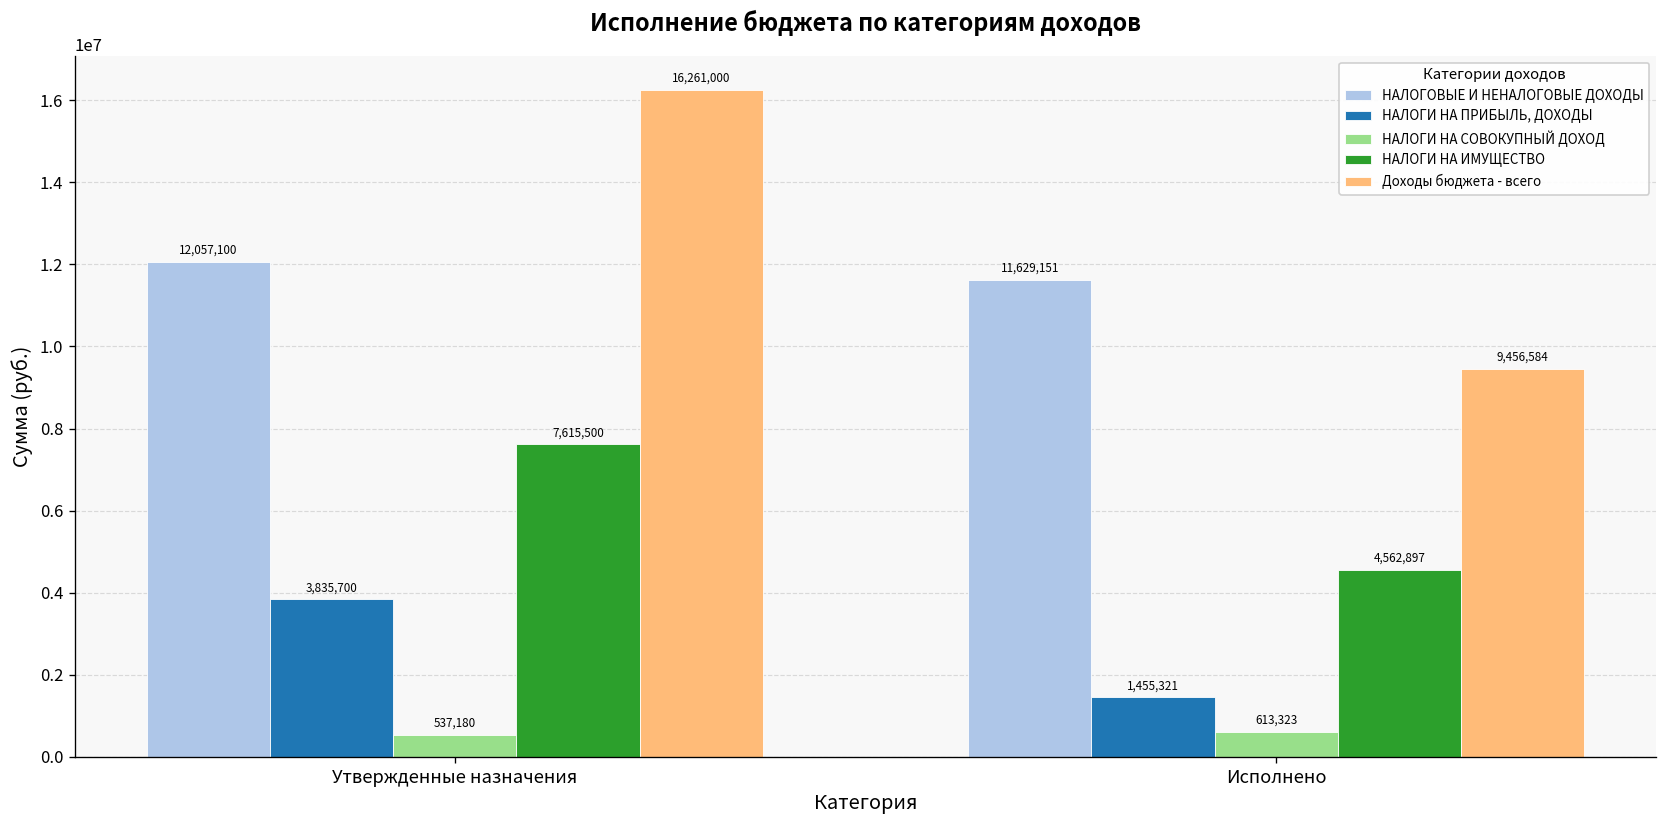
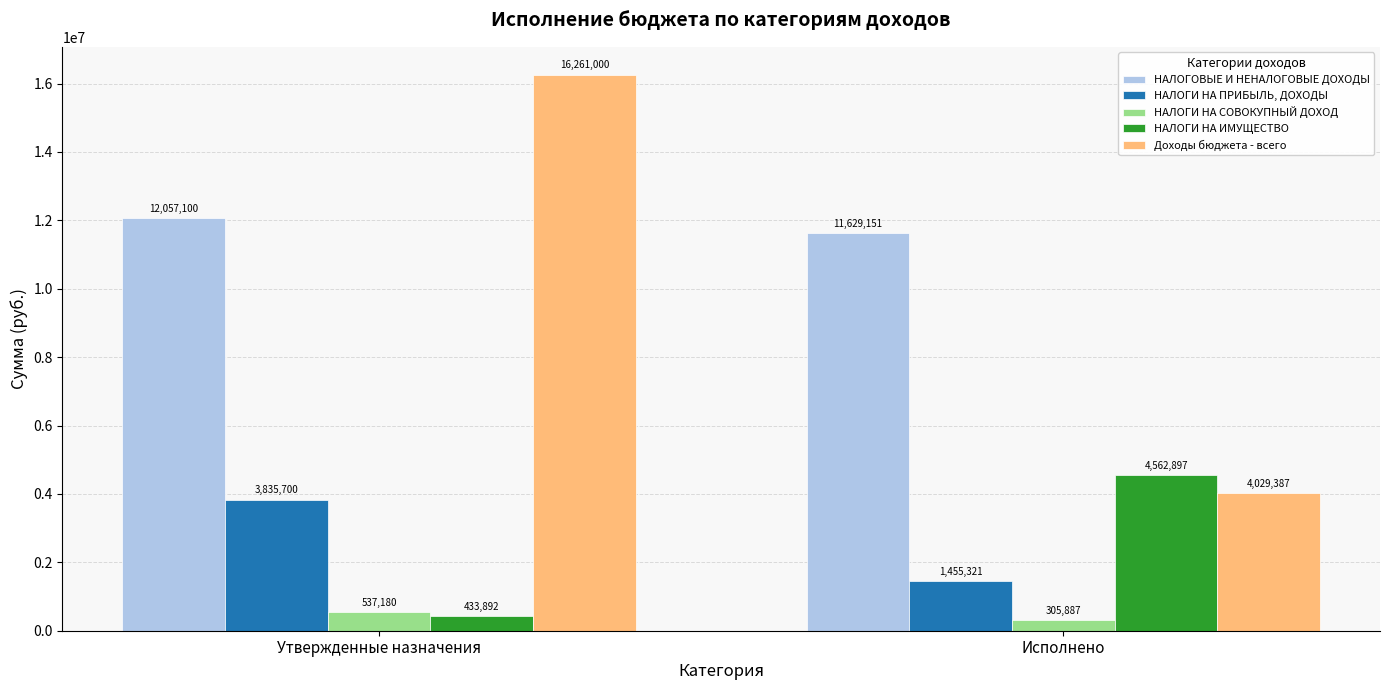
  {
    "НАЛОГОВЫЕ И НЕНАЛОГОВЫЕ ДОХОДЫ": {
      "Утвержденные назначения": "12,057,100",
      "Исполнено": "11,629,151"
    },
    "НАЛОГИ НА ПРИБЫЛЬ, ДОХОДЫ": {
      "Утвержденные назначения": "3,835,700",
      "Исполнено": "1,455,321"
    },
    "НАЛОГИ НА СОВОКУПНЫЙ ДОХОД": {
      "Утвержденные назначения": "537,180",
-     "Исполнено": "613,323"
+     "Исполнено": "305,887"
    },
    "НАЛОГИ НА ИМУЩЕСТВО": {
-     "Утвержденные назначения": "7,615,500",
+     "Утвержденные назначения": "433,892",
      "Исполнено": "4,562,897"
    },
    "Доходы бюджета - всего": {
      "Утвержденные назначения": "16,261,000",
-     "Исполнено": "9,456,584"
+     "Исполнено": "4,029,387"
    }
  }
